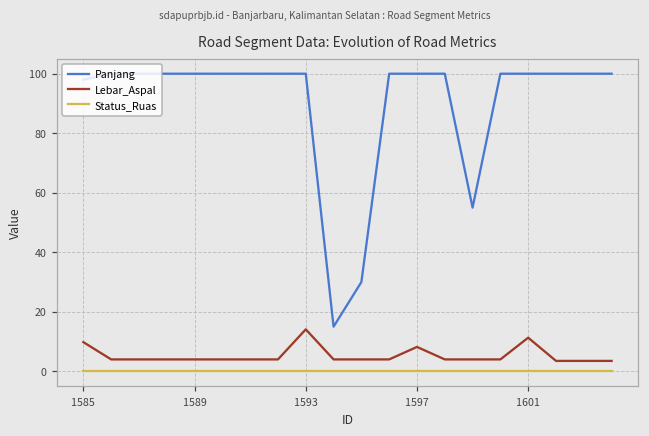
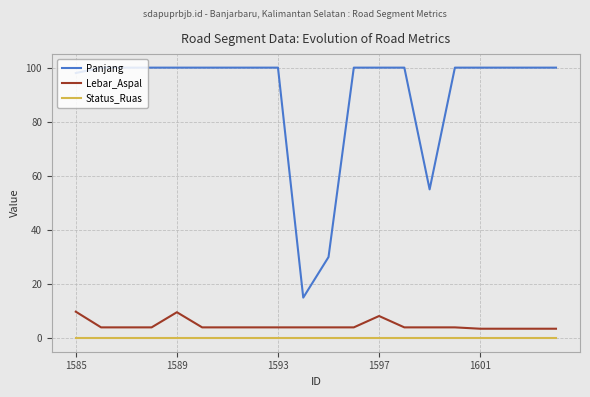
  {
    "Panjang": {
      "1589": 100,
      "1593": 100,
      "1597": 100,
      "1601": 100
    },
    "Lebar_Aspal": {
      "1585": 10,
-     "1589": 4,
-     "1593": 14,
+     "1589": 10,
+     "1593": 4,
      "1597": 8,
-     "1601": 11
+     "1601": 4
    },
    "Status_Ruas": {
      "1585": 0,
      "1589": 0,
      "1593": 0,
      "1597": 0,
      "1601": 0
    }
  }
